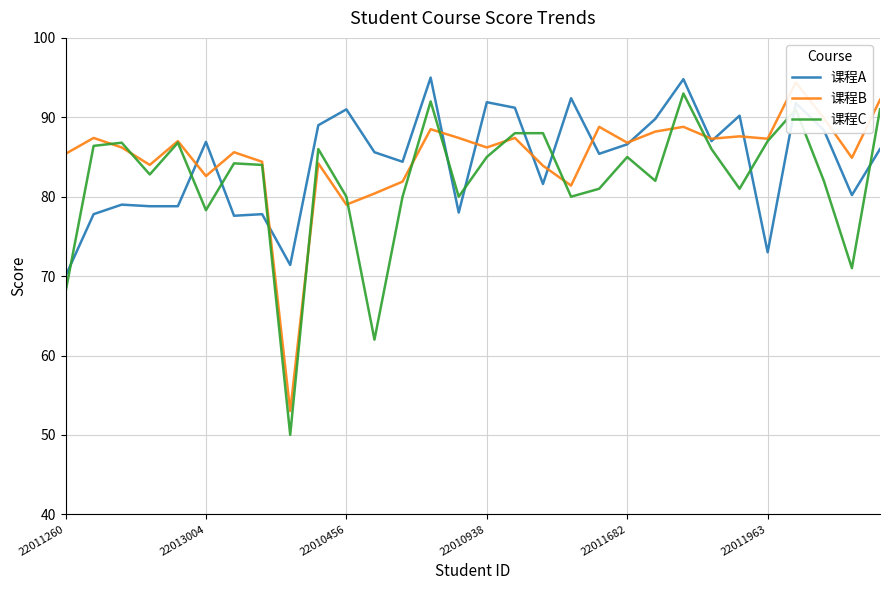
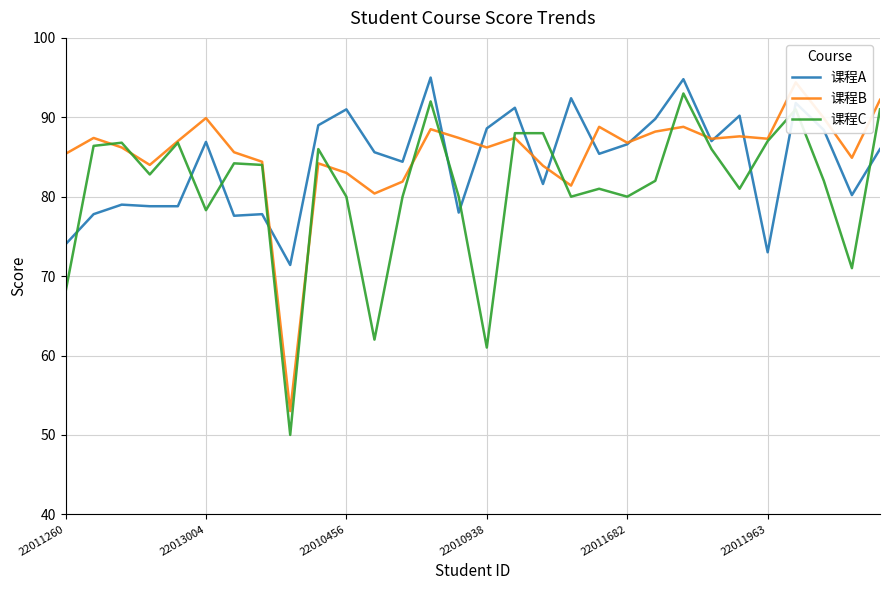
  {
    "课程A": {
-     "22011260": 70,
+     "22011260": 74,
      "22013004": 87,
      "22010456": 91,
-     "22010938": 92,
+     "22010938": 89,
      "22011963": 73
    },
    "课程B": {
      "22011260": 85,
-     "22013004": 83,
-     "22010456": 79,
+     "22013004": 90,
+     "22010456": 83,
      "22010938": 86
    },
    "课程C": {
      "22011260": 68,
      "22013004": 78,
      "22010456": 80,
-     "22010938": 85,
-     "22011682": 85
+     "22010938": 61,
+     "22011682": 80
    }
  }
